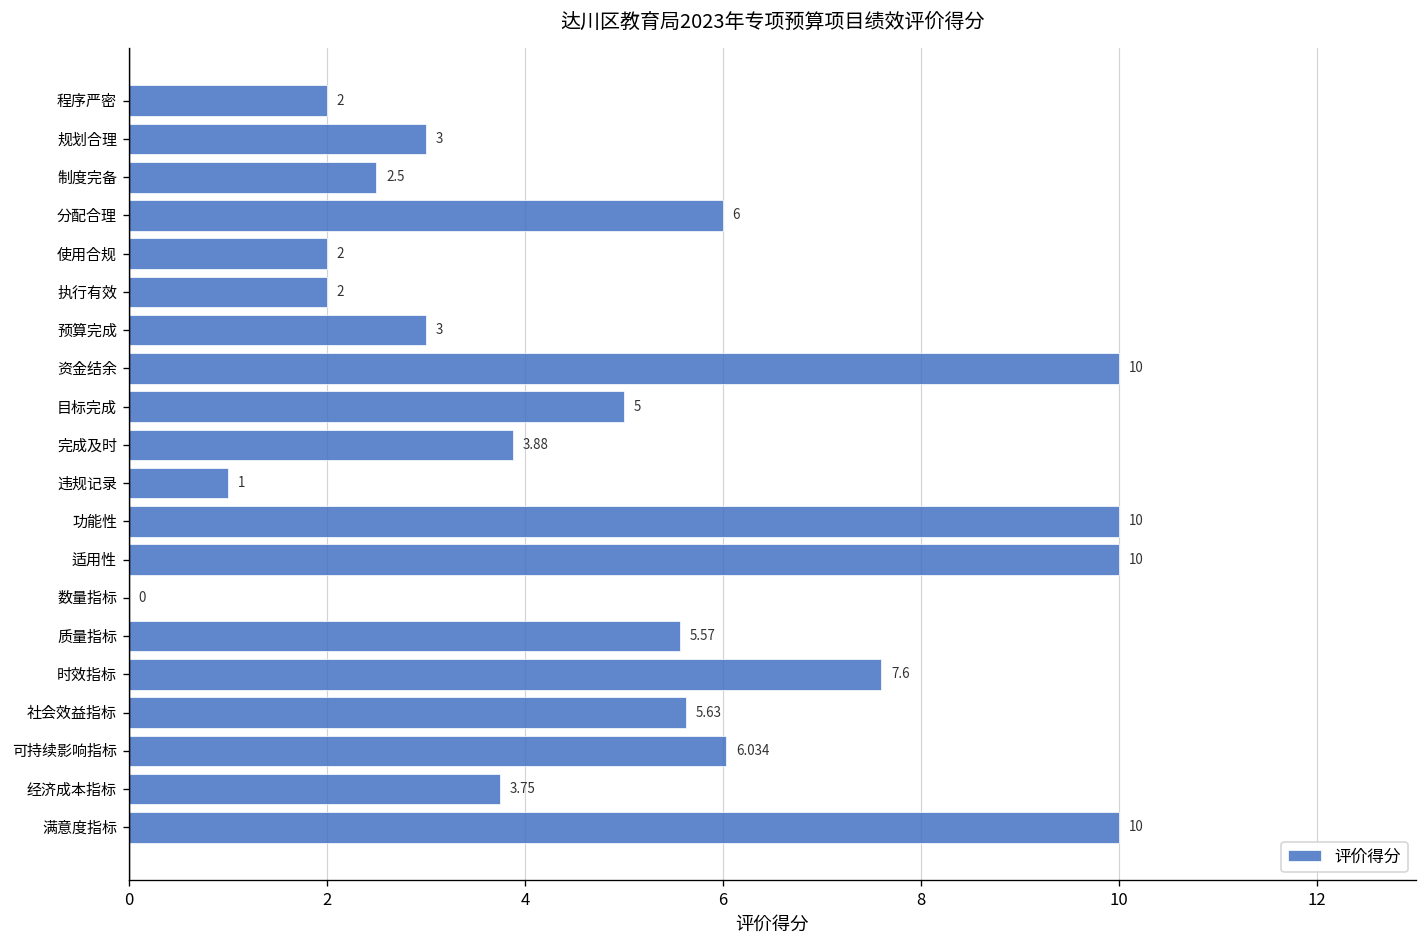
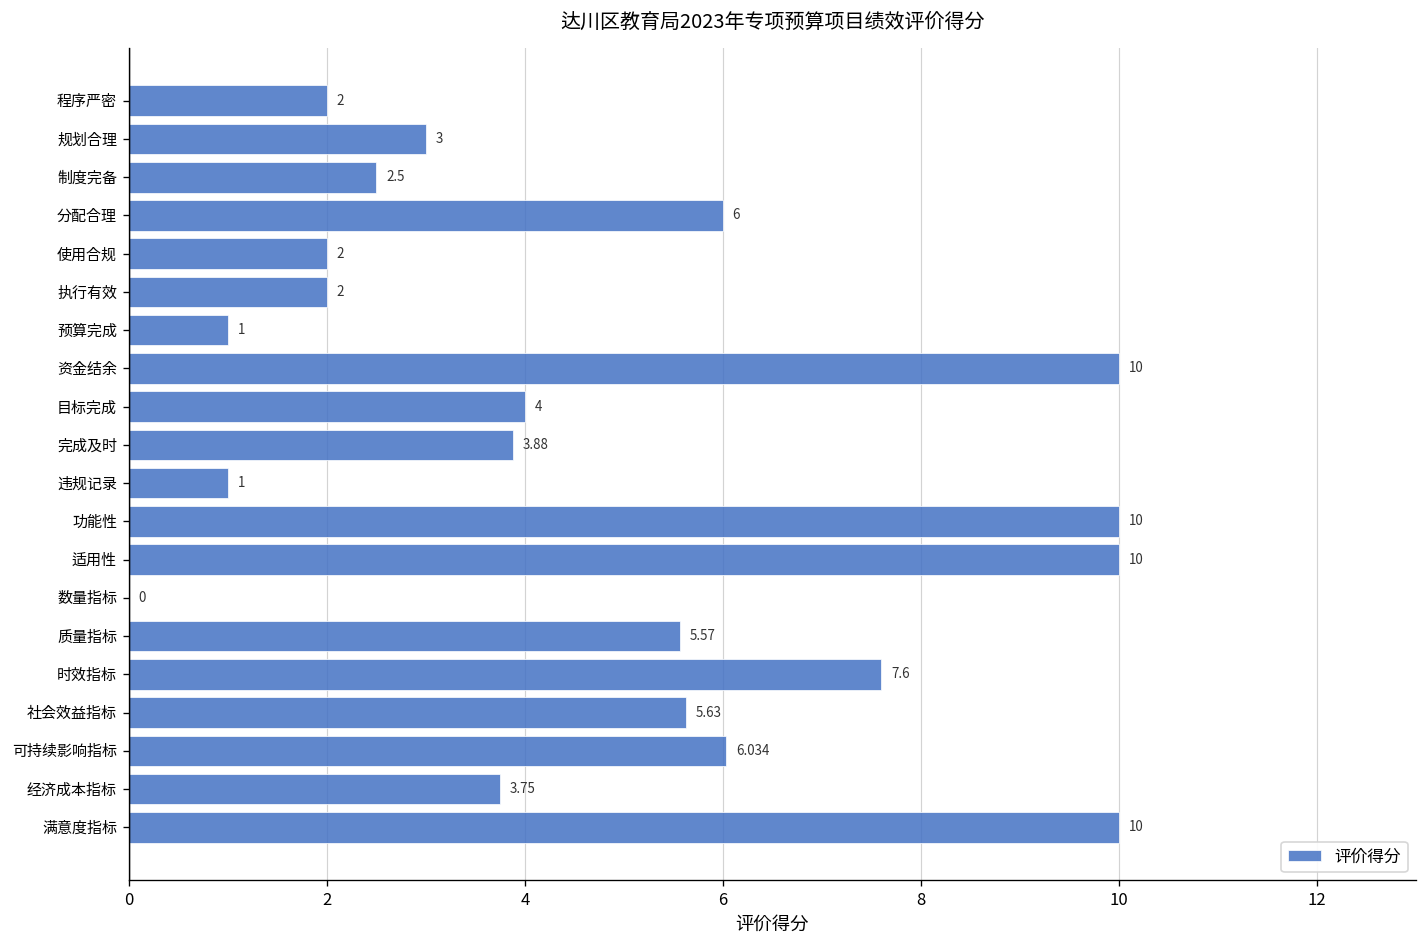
  {
    "程序严密": 2,
    "规划合理": 3,
    "制度完备": 2.5,
    "分配合理": 6,
    "使用合规": 2,
    "执行有效": 2,
-   "预算完成": 3,
+   "预算完成": 1,
    "资金结余": 10,
-   "目标完成": 5,
+   "目标完成": 4,
    "完成及时": 3.88,
    "违规记录": 1,
    "功能性": 10,
    "适用性": 10,
    "数量指标": 0,
    "质量指标": 5.57,
    "时效指标": 7.6,
    "社会效益指标": 5.63,
    "可持续影响指标": 6.034,
    "经济成本指标": 3.75,
    "满意度指标": 10
  }
